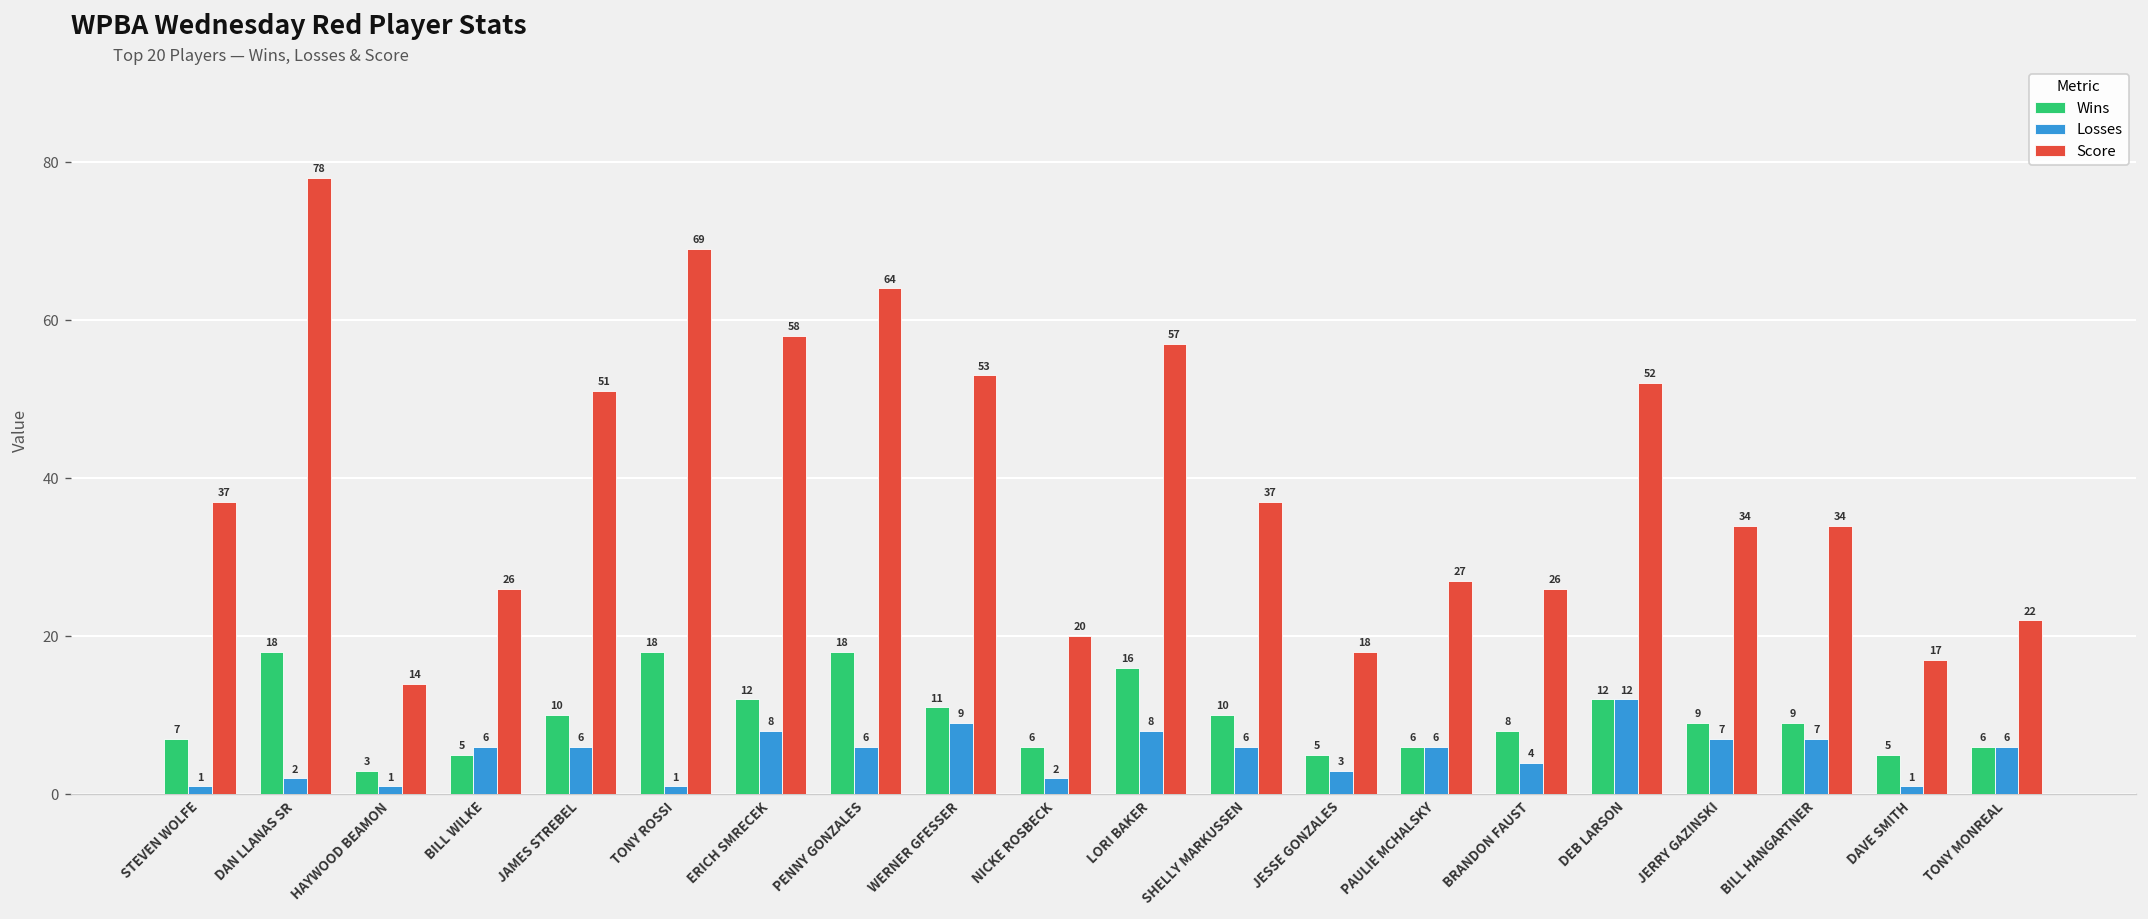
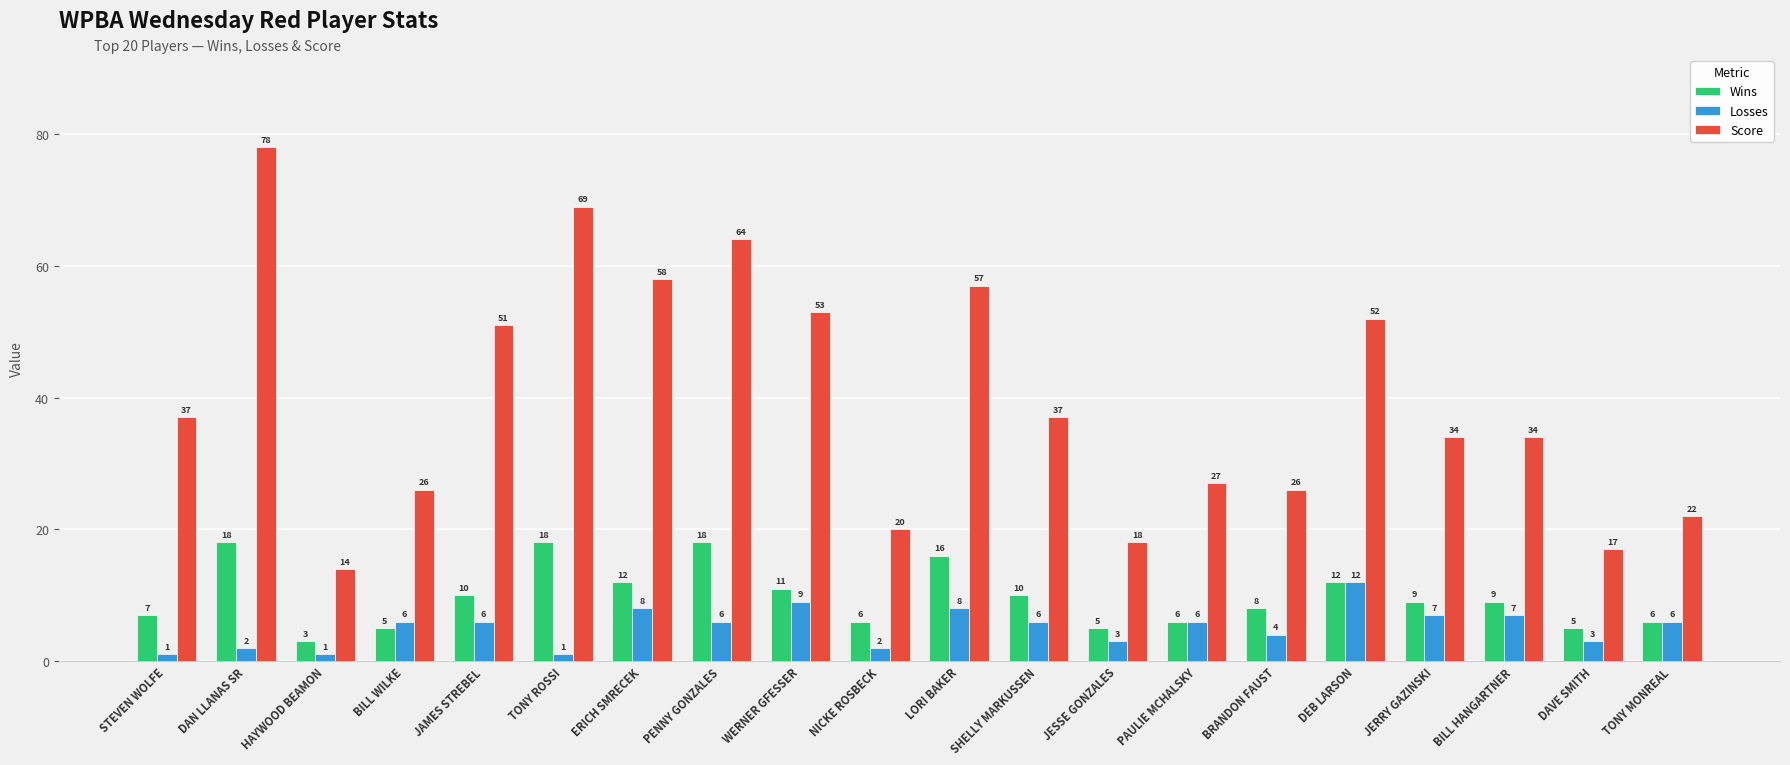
  {
    "Wins": {
      "STEVEN WOLFE": 7,
      "DAN LLANAS SR": 18,
      "HAYWOOD BEAMON": 3,
      "BILL WILKE": 5,
      "JAMES STREBEL": 10,
      "TONY ROSSI": 18,
      "ERICH SMRECEK": 12,
      "PENNY GONZALES": 18,
      "WERNER GFESSER": 11,
      "NICKE ROSBECK": 6,
      "LORI BAKER": 16,
      "SHELLY MARKUSSEN": 10,
      "JESSE GONZALES": 5,
      "PAULIE MCHALSKY": 6,
      "BRANDON FAUST": 8,
      "DEB LARSON": 12,
      "JERRY GAZINSKI": 9,
      "BILL HANGARTNER": 9,
      "DAVE SMITH": 5,
      "TONY MONREAL": 6
    },
    "Losses": {
      "STEVEN WOLFE": 1,
      "DAN LLANAS SR": 2,
      "HAYWOOD BEAMON": 1,
      "BILL WILKE": 6,
      "JAMES STREBEL": 6,
      "TONY ROSSI": 1,
      "ERICH SMRECEK": 8,
      "PENNY GONZALES": 6,
      "WERNER GFESSER": 9,
      "NICKE ROSBECK": 2,
      "LORI BAKER": 8,
      "SHELLY MARKUSSEN": 6,
      "JESSE GONZALES": 3,
      "PAULIE MCHALSKY": 6,
      "BRANDON FAUST": 4,
      "DEB LARSON": 12,
      "JERRY GAZINSKI": 7,
      "BILL HANGARTNER": 7,
-     "DAVE SMITH": 1,
+     "DAVE SMITH": 3,
      "TONY MONREAL": 6
    },
    "Score": {
      "STEVEN WOLFE": 37,
      "DAN LLANAS SR": 78,
      "HAYWOOD BEAMON": 14,
      "BILL WILKE": 26,
      "JAMES STREBEL": 51,
      "TONY ROSSI": 69,
      "ERICH SMRECEK": 58,
      "PENNY GONZALES": 64,
      "WERNER GFESSER": 53,
      "NICKE ROSBECK": 20,
      "LORI BAKER": 57,
      "SHELLY MARKUSSEN": 37,
      "JESSE GONZALES": 18,
      "PAULIE MCHALSKY": 27,
      "BRANDON FAUST": 26,
      "DEB LARSON": 52,
      "JERRY GAZINSKI": 34,
      "BILL HANGARTNER": 34,
      "DAVE SMITH": 17,
      "TONY MONREAL": 22
    }
  }
